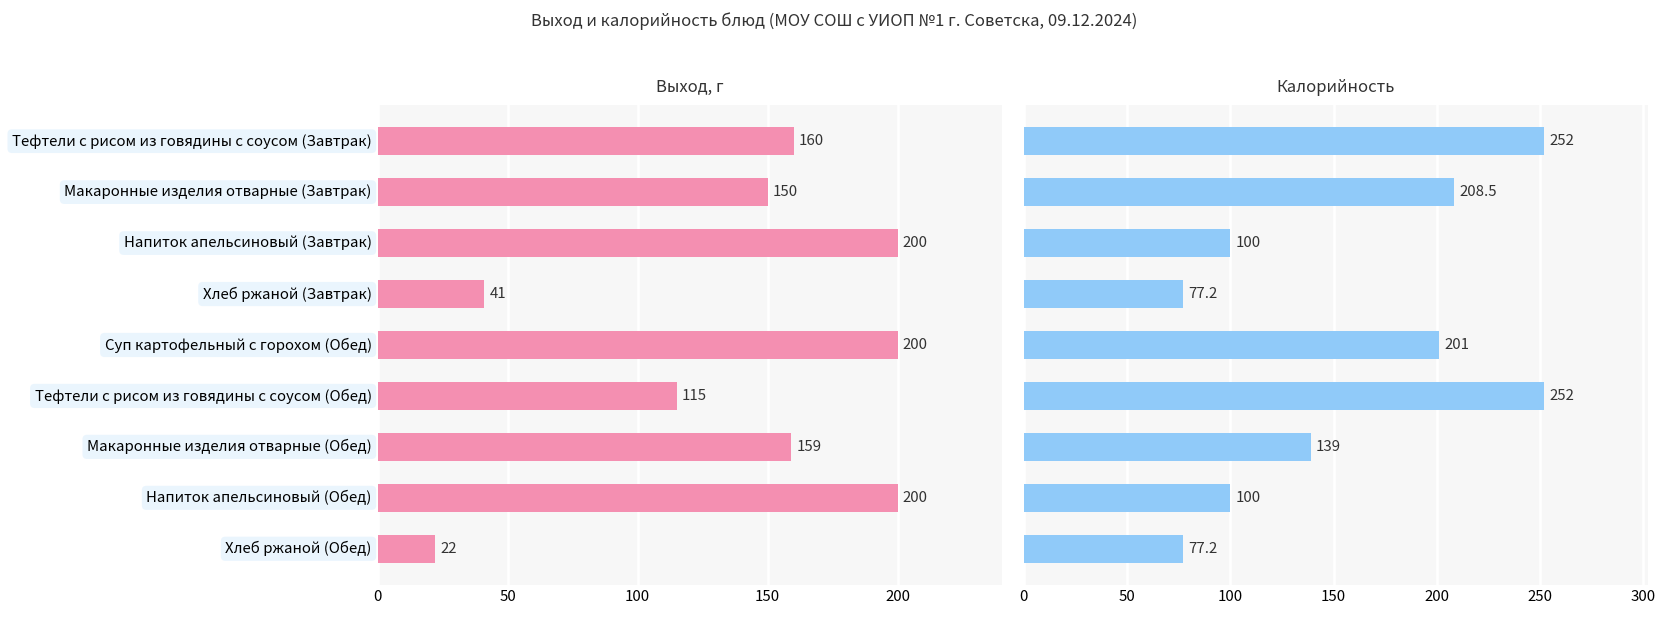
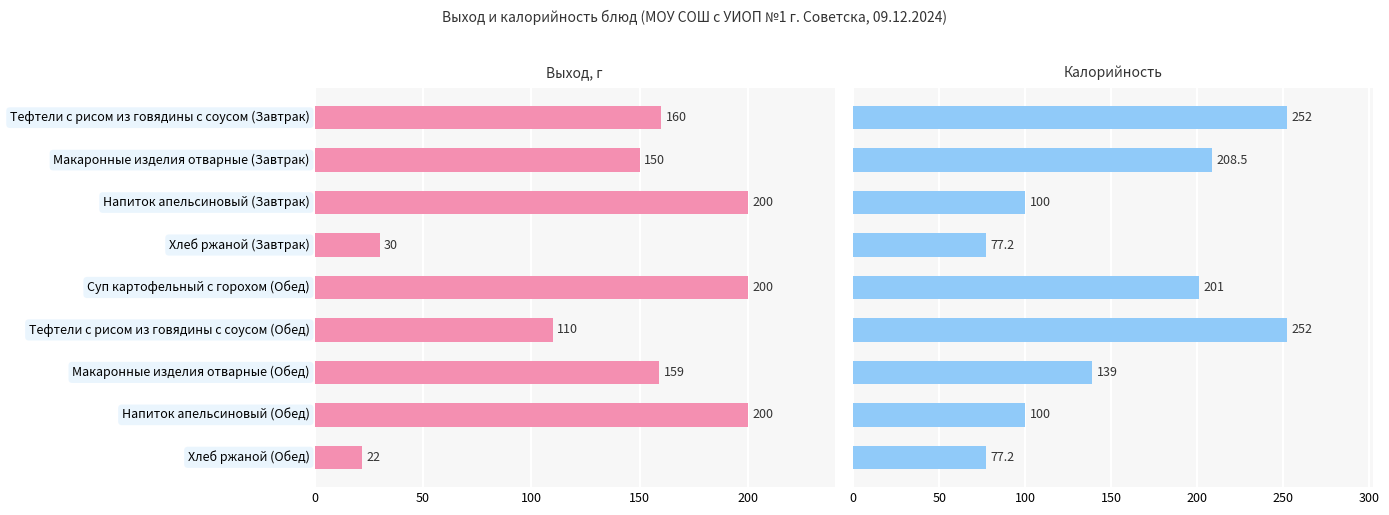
  {
    "Выход, г": {
      "Тефтели с рисом из говядины с соусом (Завтрак)": 160,
      "Макаронные изделия отварные (Завтрак)": 150,
      "Напиток апельсиновый (Завтрак)": 200,
-     "Хлеб ржаной (Завтрак)": 41,
+     "Хлеб ржаной (Завтрак)": 30,
      "Суп картофельный с горохом (Обед)": 200,
-     "Тефтели с рисом из говядины с соусом (Обед)": 115,
+     "Тефтели с рисом из говядины с соусом (Обед)": 110,
      "Макаронные изделия отварные (Обед)": 159,
      "Напиток апельсиновый (Обед)": 200,
      "Хлеб ржаной (Обед)": 22
    }
  }
